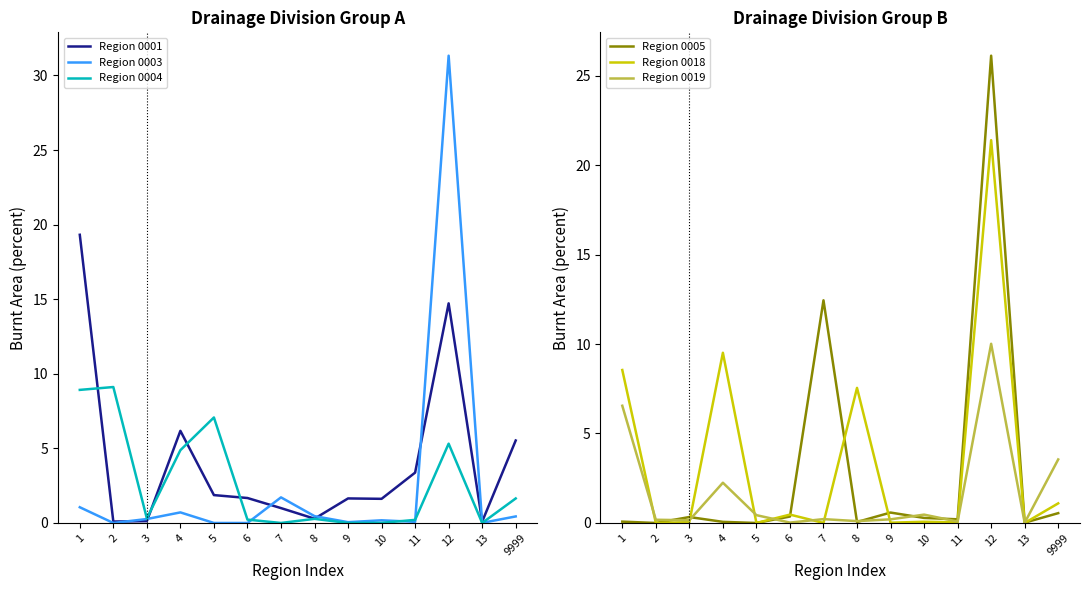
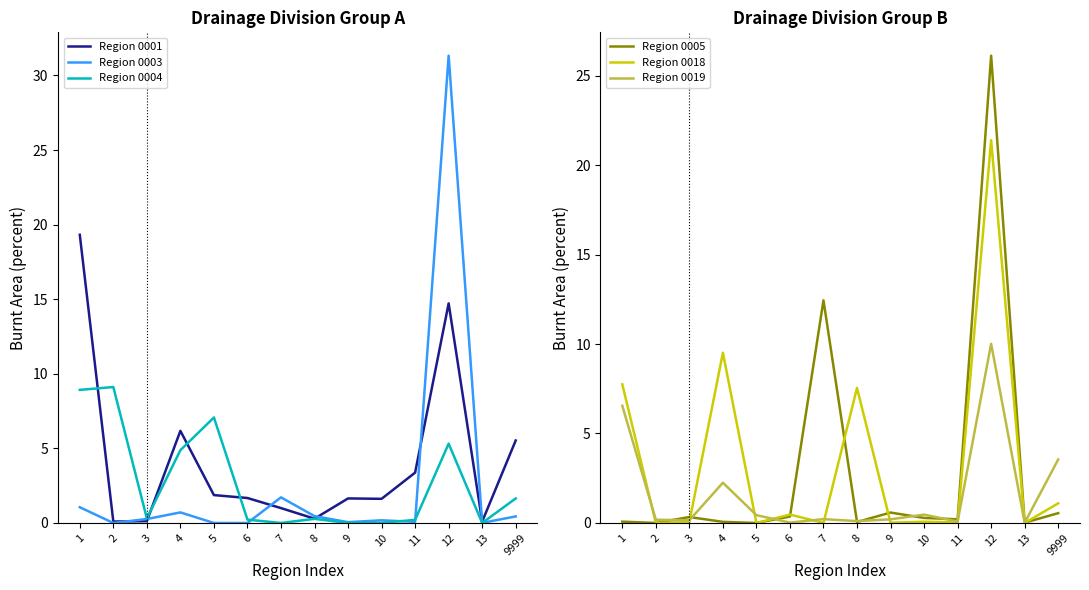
  {
    "Drainage Division Group A": {
      "Region 0001": {
        "1": 19.3,
        "4": 6.2,
        "5": 1.9,
        "6": 1.7,
        "7": 1.0,
        "9": 1.6,
        "10": 1.6,
        "11": 3.4,
        "12": 14.7,
        "9999": 5.5
      },
      "Region 0003": {
        "1": 1.1,
        "4": 0.7,
        "5": 0.0,
        "6": 0.0,
        "7": 1.7,
        "8": 0.5,
        "10": 0.2,
        "12": 31.3,
        "9999": 0.4
      },
      "Region 0004": {
        "1": 8.9,
        "2": 9.1,
        "4": 4.9,
        "5": 7.1,
        "6": 0.2,
        "7": 0.0,
        "10": 0.0,
        "12": 5.3,
        "9999": 1.6
      }
    },
    "Drainage Division Group B": {
      "Region 0005": {
        "1": 0.1,
        "3": 0.3,
        "4": 0.1,
        "7": 12.4,
        "9": 0.6,
        "10": 0.3,
        "12": 26.1,
        "9999": 0.5
      },
      "Region 0018": {
-       "1": 8.5,
+       "1": 7.8,
        "4": 9.5,
        "7": 0.0,
        "8": 7.5,
        "9": 0.0,
        "10": 0.1,
        "12": 21.4,
        "9999": 1.1
      },
      "Region 0019": {
        "1": 6.6,
        "2": 0.2,
        "4": 2.2,
        "5": 0.4,
        "6": 0.0,
        "7": 0.2,
        "9": 0.2,
        "10": 0.5,
        "12": 10.0,
        "9999": 3.5
      }
    }
  }
